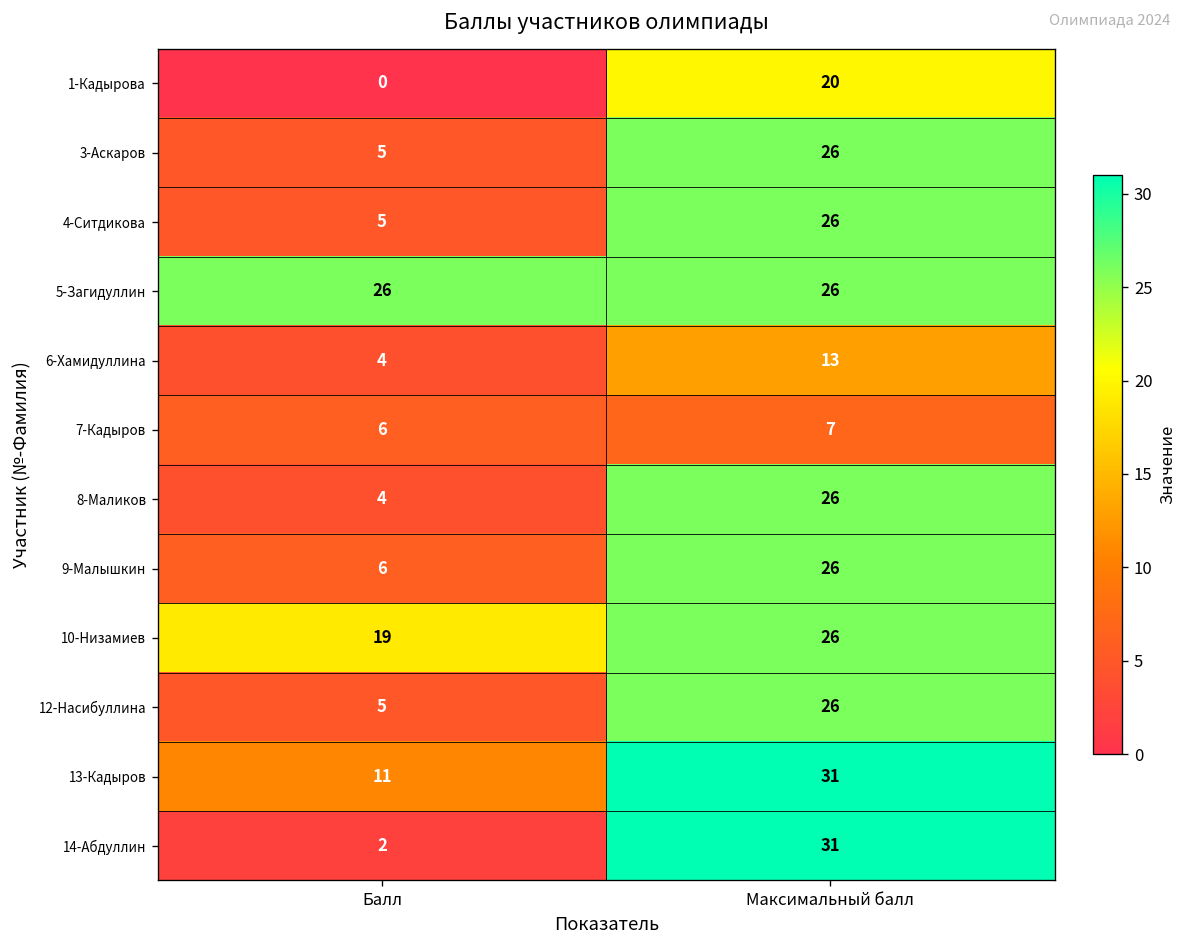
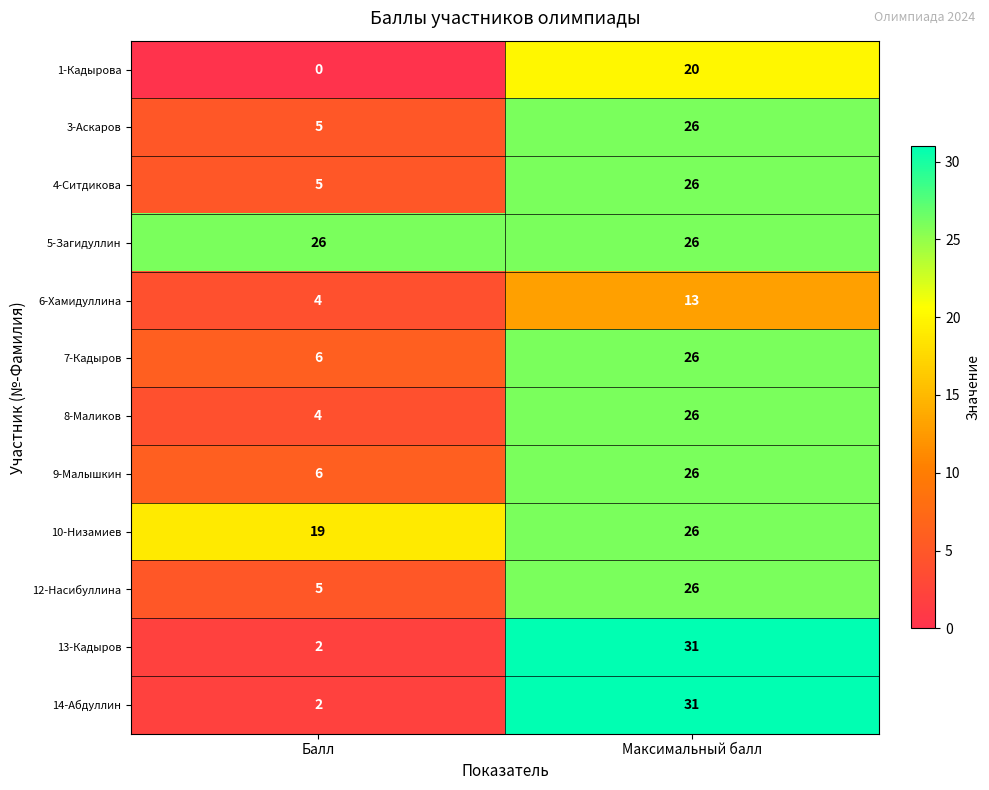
  {
    "1-Кадырова": {
      "Балл": 0,
      "Максимальный балл": 20
    },
    "3-Аскаров": {
      "Балл": 5,
      "Максимальный балл": 26
    },
    "4-Ситдикова": {
      "Балл": 5,
      "Максимальный балл": 26
    },
    "5-Загидуллин": {
      "Балл": 26,
      "Максимальный балл": 26
    },
    "6-Хамидуллина": {
      "Балл": 4,
      "Максимальный балл": 13
    },
    "7-Кадыров": {
      "Балл": 6,
-     "Максимальный балл": 7
+     "Максимальный балл": 26
    },
    "8-Маликов": {
      "Балл": 4,
      "Максимальный балл": 26
    },
    "9-Малышкин": {
      "Балл": 6,
      "Максимальный балл": 26
    },
    "10-Низамиев": {
      "Балл": 19,
      "Максимальный балл": 26
    },
    "12-Насибуллина": {
      "Балл": 5,
      "Максимальный балл": 26
    },
    "13-Кадыров": {
-     "Балл": 11,
+     "Балл": 2,
      "Максимальный балл": 31
    },
    "14-Абдуллин": {
      "Балл": 2,
      "Максимальный балл": 31
    }
  }
